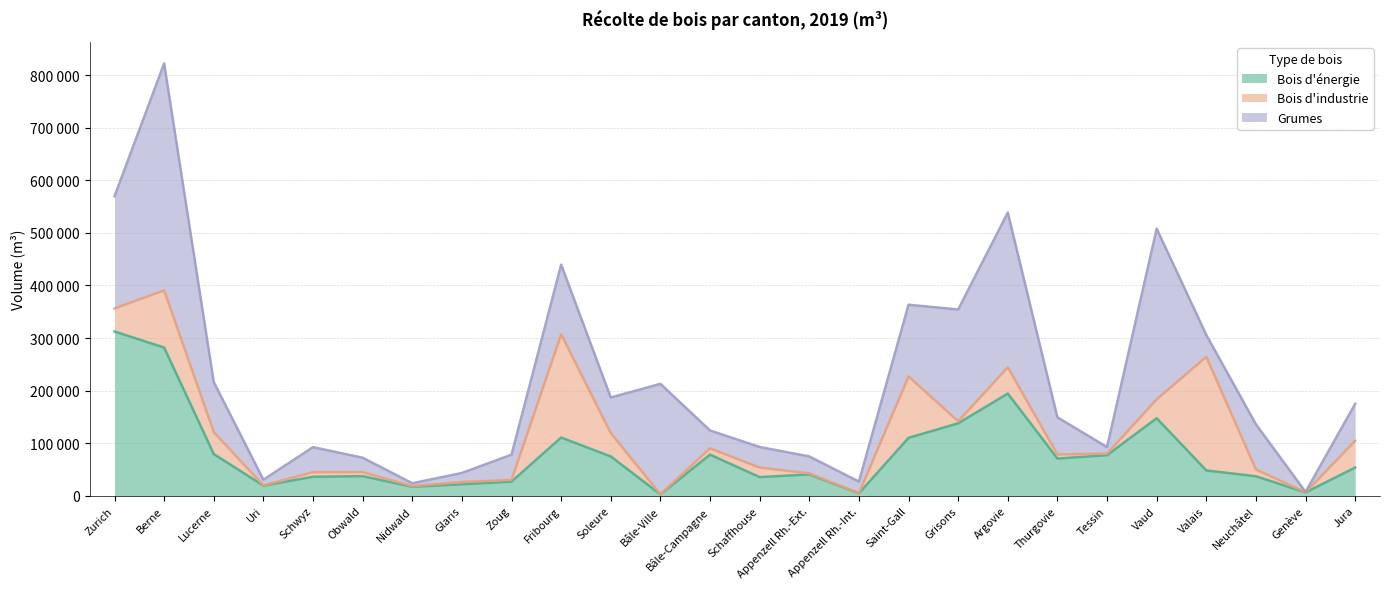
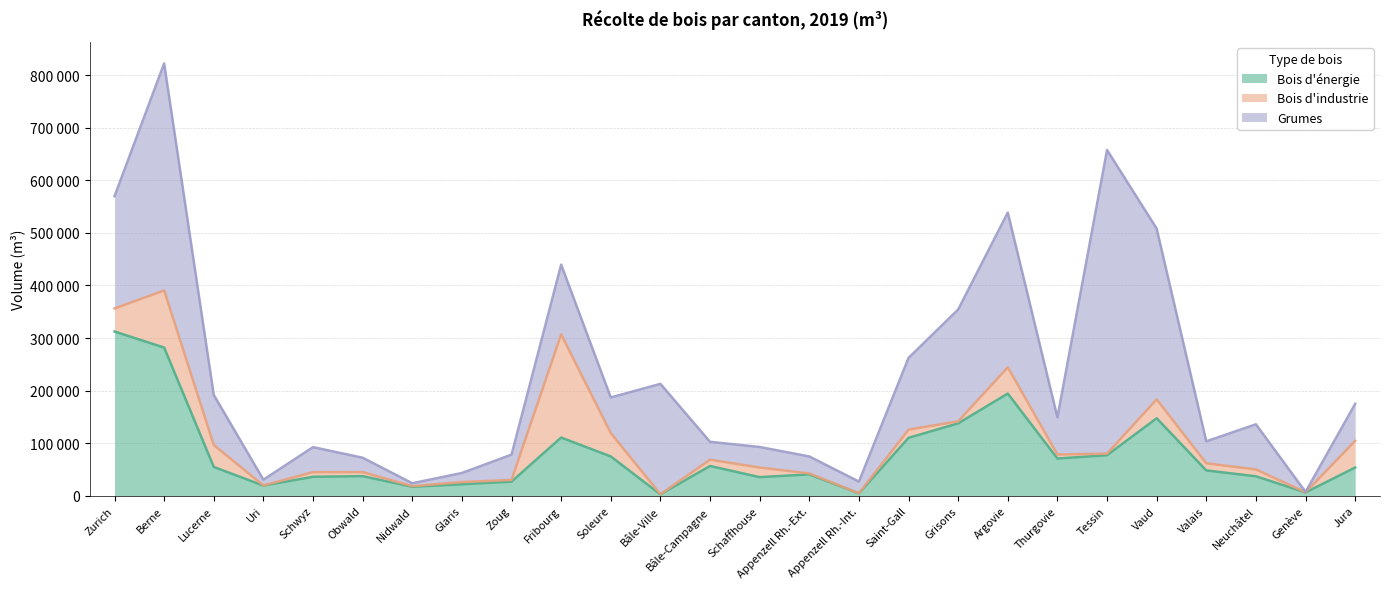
  {
    "Bois d'énergie": {
      "Zurich": 310000,
      "Berne": 280000,
-     "Lucerne": 80000,
+     "Lucerne": 50000,
      "Schwyz": 40000,
      "Obwald": 40000,
      "Fribourg": 110000,
      "Soleure": 70000,
-     "Bâle-Campagne": 80000,
+     "Bâle-Campagne": 60000,
      "Schaffhouse": 40000,
      "Saint-Gall": 110000,
      "Argovie": 190000,
      "Thurgovie": 70000,
      "Vaud": 150000,
      "Valais": 50000,
      "Neuchâtel": 40000,
      "Jura": 50000
    },
    "Bois d'industrie": {
      "Zurich": 40000,
      "Berne": 110000,
      "Lucerne": 40000,
      "Schwyz": 10000,
      "Obwald": 10000,
      "Fribourg": 200000,
      "Soleure": 40000,
      "Bâle-Campagne": 10000,
      "Schaffhouse": 20000,
-     "Saint-Gall": 120000,
+     "Saint-Gall": 20000,
      "Argovie": 50000,
      "Thurgovie": 10000,
      "Vaud": 40000,
-     "Valais": 220000,
+     "Valais": 10000,
      "Neuchâtel": 10000,
      "Jura": 50000
    },
    "Grumes": {
      "Zurich": 210000,
      "Berne": 430000,
      "Lucerne": 100000,
      "Uri": 10000,
      "Schwyz": 50000,
      "Obwald": 30000,
      "Nidwald": 10000,
      "Glaris": 20000,
      "Zoug": 50000,
      "Fribourg": 130000,
      "Soleure": 70000,
      "Bâle-Ville": 210000,
      "Bâle-Campagne": 30000,
      "Schaffhouse": 40000,
      "Appenzell Rh.-Ext.": 30000,
      "Appenzell Rh.-Int.": 20000,
      "Saint-Gall": 140000,
      "Grisons": 210000,
      "Argovie": 290000,
      "Thurgovie": 70000,
-     "Tessin": 10000,
+     "Tessin": 580000,
      "Vaud": 320000,
      "Valais": 40000,
      "Neuchâtel": 90000,
      "Jura": 70000
    }
  }
